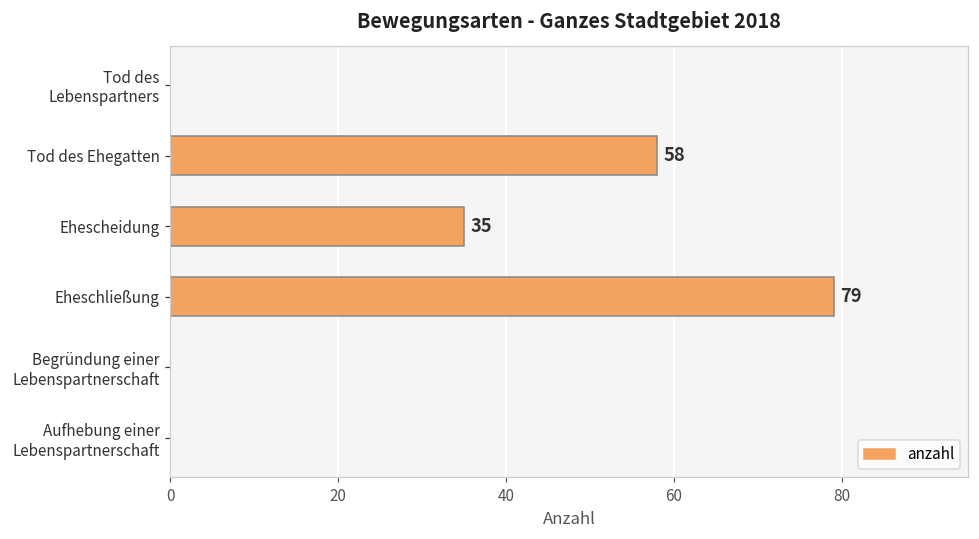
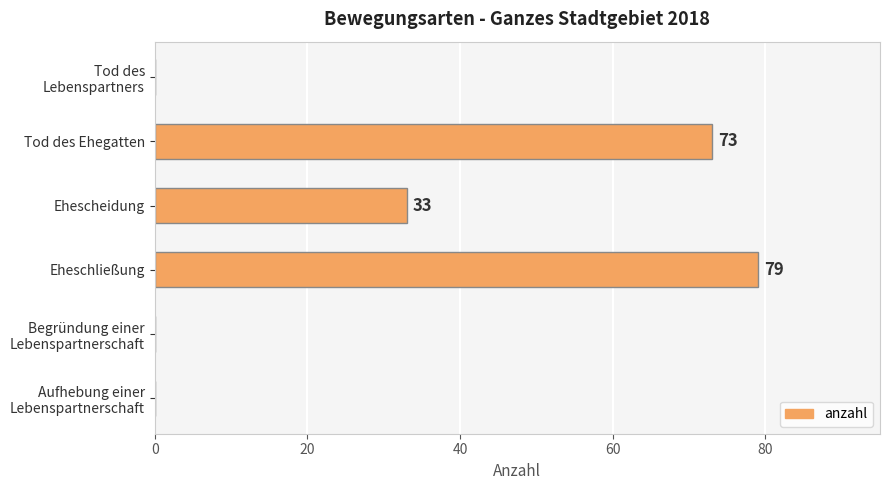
  {
-   "Tod des Ehegatten": 58,
-   "Ehescheidung": 35,
+   "Tod des Ehegatten": 73,
+   "Ehescheidung": 33,
    "Eheschließung": 79
  }
